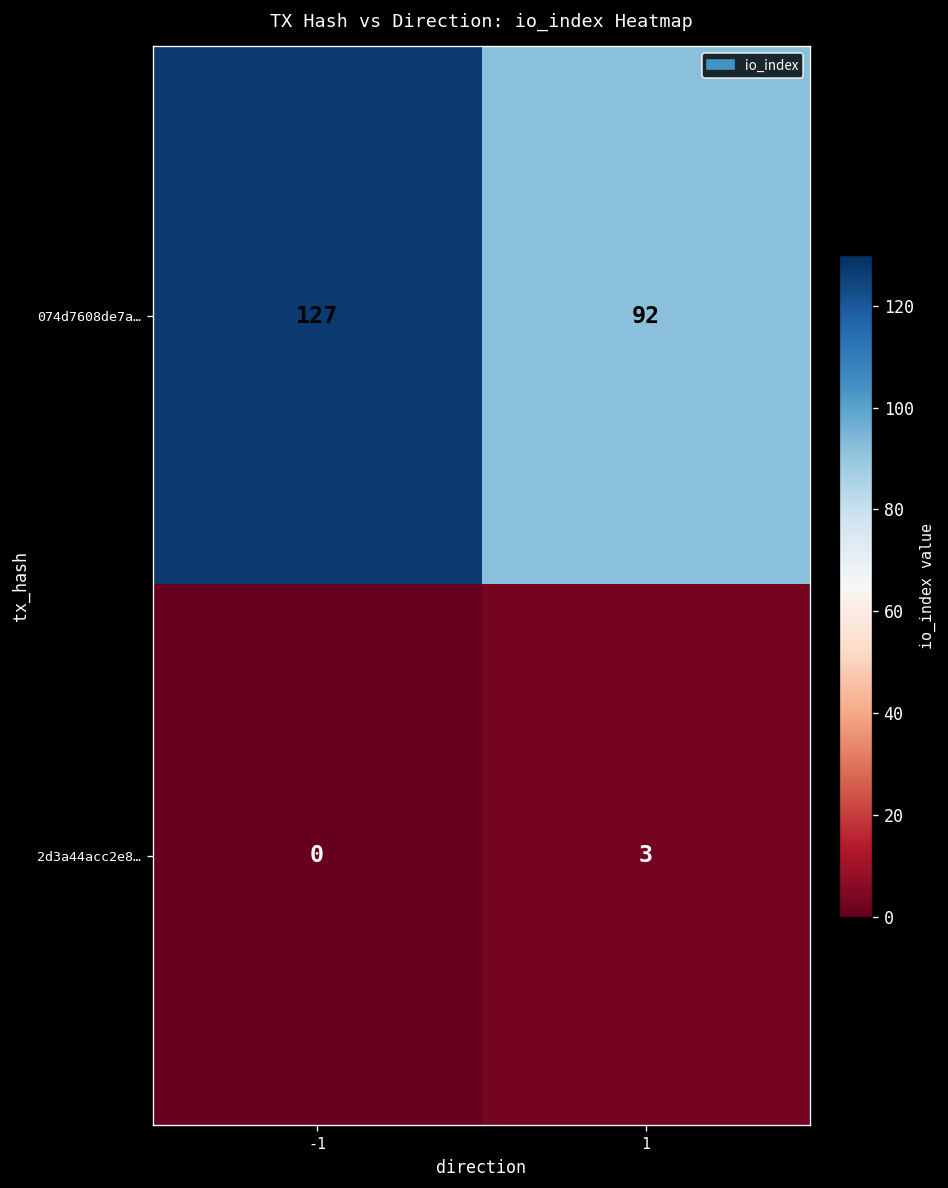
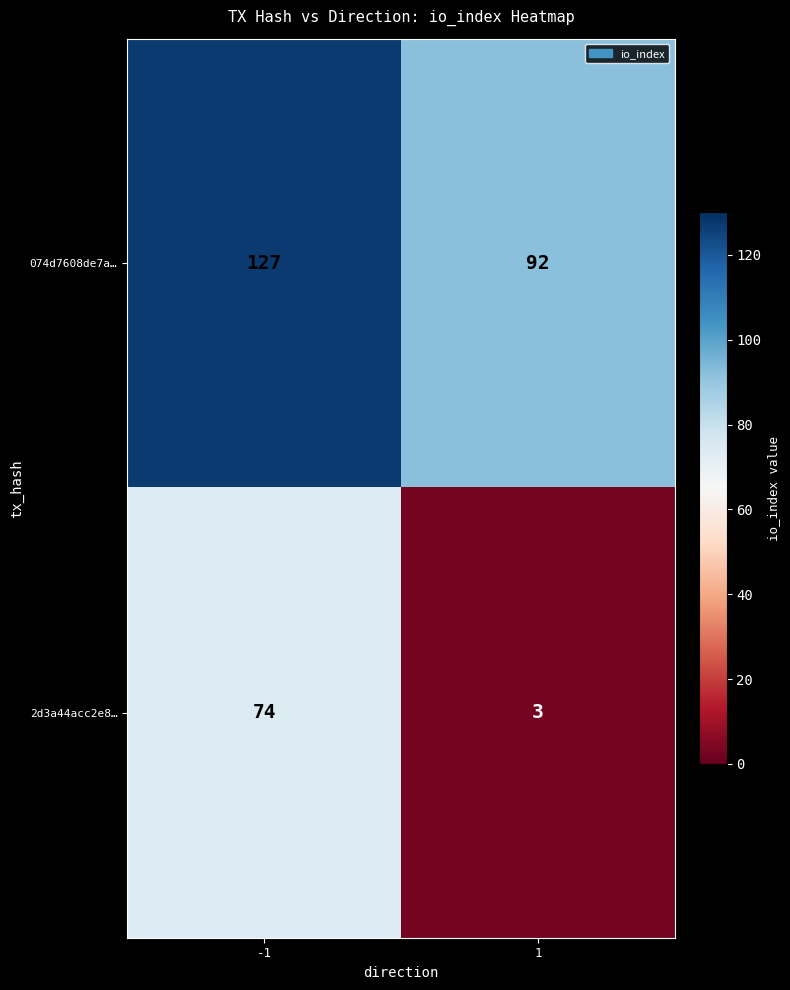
  {
    "074d7608de7a…": {
      "-1": 127,
      "1": 92
    },
    "2d3a44acc2e8…": {
-     "-1": 0,
+     "-1": 74,
      "1": 3
    }
  }
